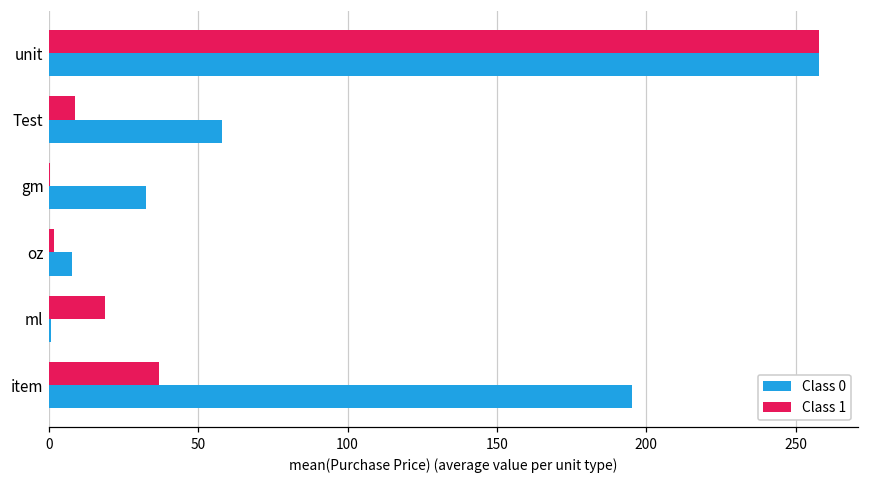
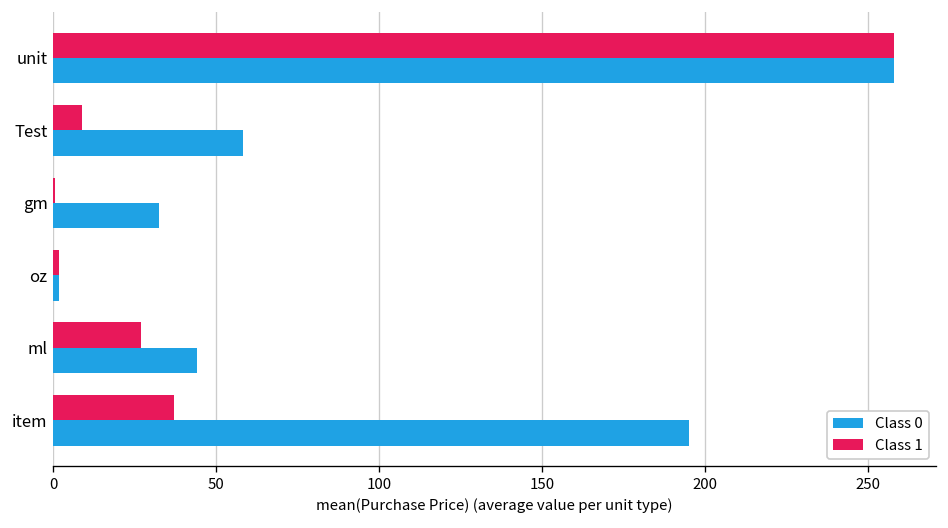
  {
    "Class 0": {
      "unit": 258,
      "Test": 58,
      "gm": 32,
-     "oz": 8,
-     "ml": 1,
+     "oz": 2,
+     "ml": 44,
      "item": 195
    },
    "Class 1": {
      "unit": 258,
      "Test": 9,
      "oz": 2,
-     "ml": 19,
+     "ml": 27,
      "item": 37
    }
  }
